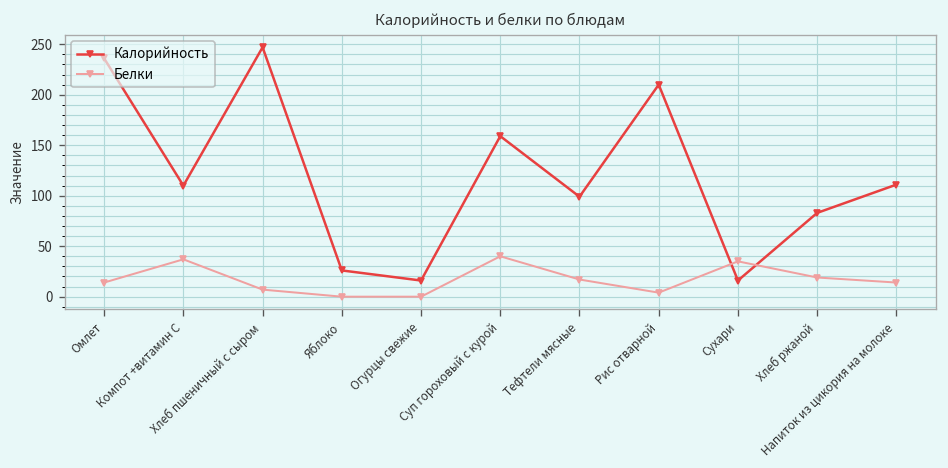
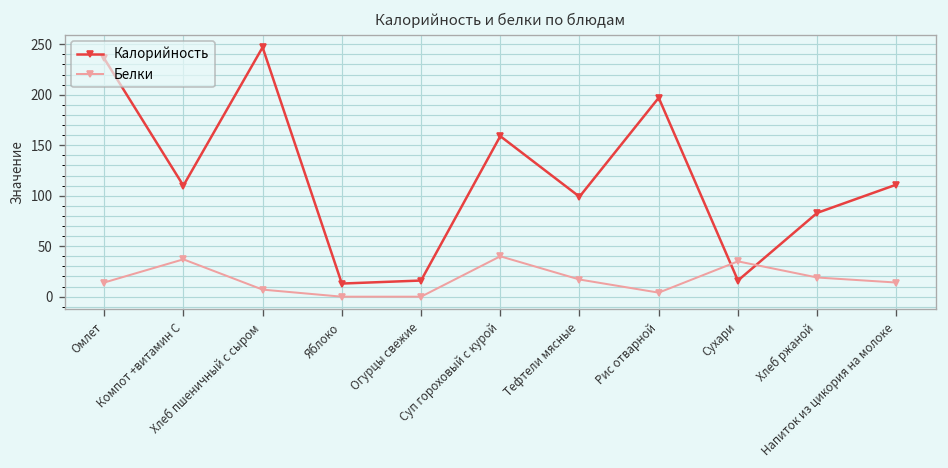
  {
    "Калорийность": {
      "Компот +витамин С": 110,
      "Хлеб пшеничный с сыром": 250,
-     "Яблоко": 30,
+     "Яблоко": 10,
      "Огурцы свежие": 20,
      "Суп гороховый с курой": 160,
      "Тефтели мясные": 100,
-     "Рис отварной": 210,
+     "Рис отварной": 200,
      "Сухари": 20,
      "Хлеб ржаной": 80,
      "Напиток из цикория на молоке": 110
    },
    "Белки": {
      "Омлет": 10,
      "Компот +витамин С": 40,
      "Хлеб пшеничный с сыром": 10,
      "Яблоко": 0,
      "Огурцы свежие": 0,
      "Суп гороховый с курой": 40,
      "Тефтели мясные": 20,
      "Рис отварной": 0,
      "Сухари": 40,
      "Хлеб ржаной": 20,
      "Напиток из цикория на молоке": 10
    }
  }
